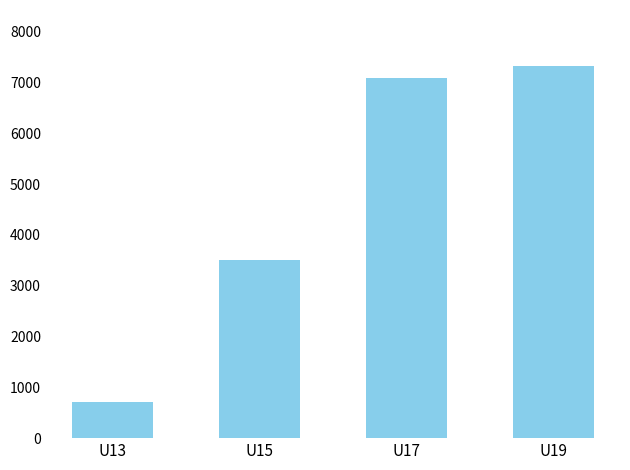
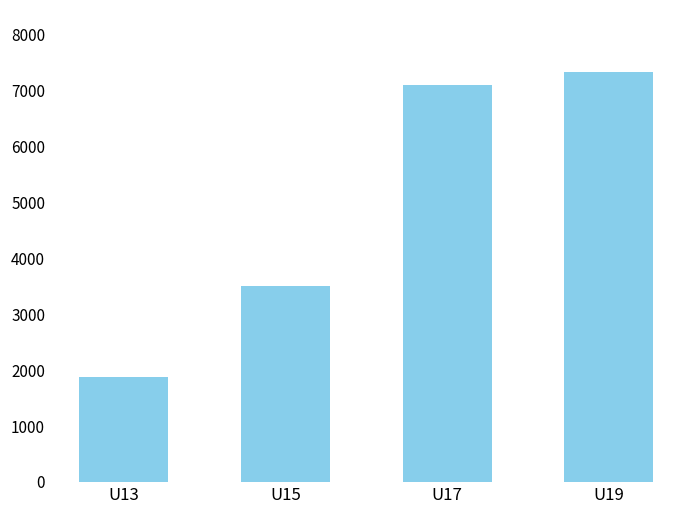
  {
-   "U13": 700,
+   "U13": 1900,
    "U15": 3500,
    "U17": 7100,
    "U19": 7300
  }
